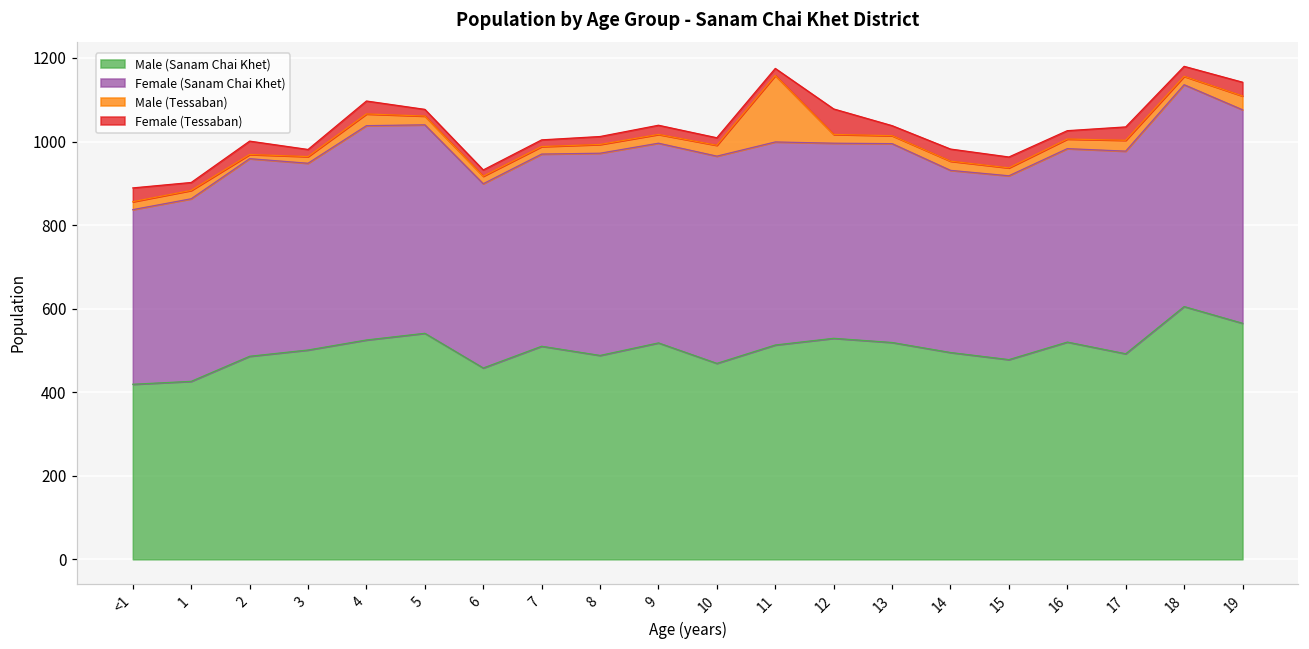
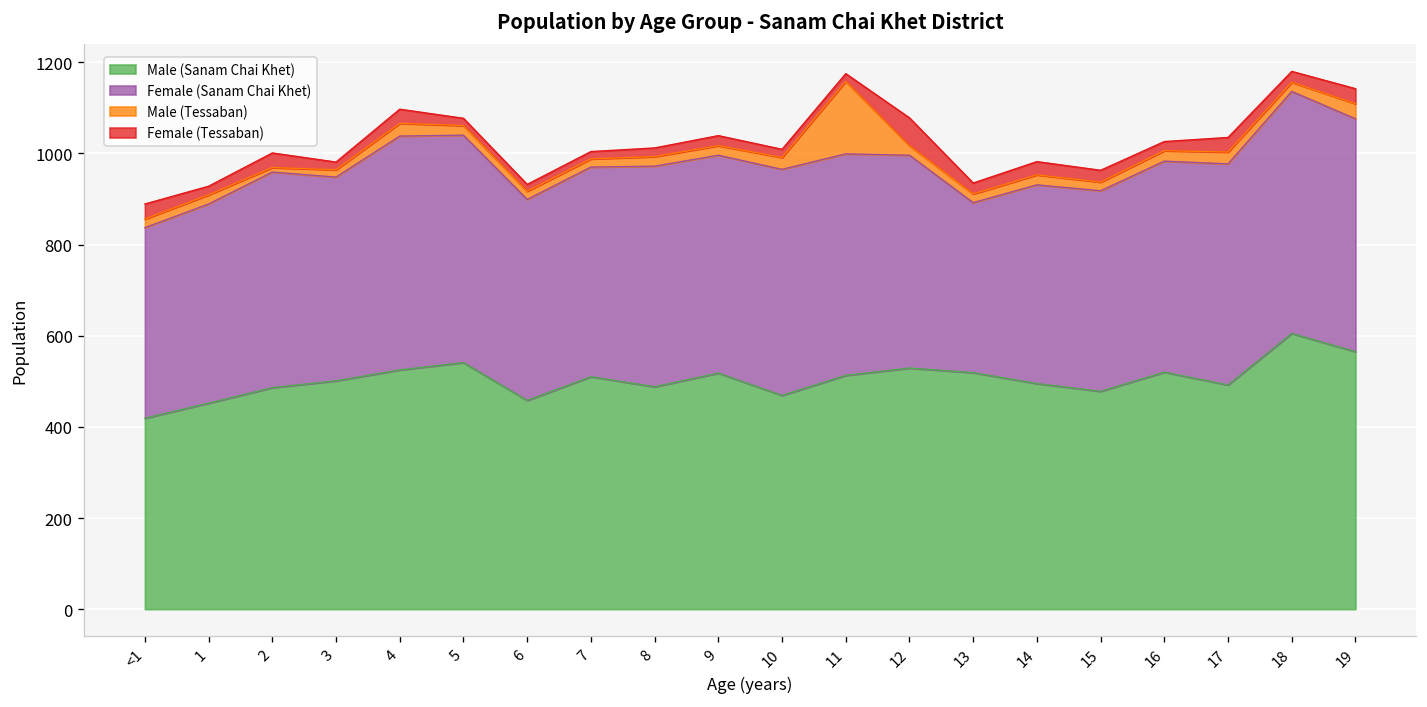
  {
    "Male (Sanam Chai Khet)": {
      "<1": 420,
-     "1": 430,
+     "1": 450,
      "2": 490,
      "3": 500,
      "4": 530,
      "5": 540,
      "6": 460,
      "7": 510,
      "8": 490,
      "9": 520,
      "10": 470,
      "11": 510,
      "12": 530,
      "13": 520,
      "14": 500,
      "15": 480,
      "16": 520,
      "17": 490,
      "18": 610,
      "19": 570
    },
    "Female (Sanam Chai Khet)": {
      "<1": 420,
      "1": 440,
      "2": 470,
      "3": 450,
      "4": 510,
      "5": 500,
      "6": 440,
      "7": 460,
      "8": 480,
      "9": 480,
      "10": 500,
      "11": 490,
      "12": 470,
-     "13": 480,
+     "13": 370,
      "14": 440,
      "15": 440,
      "16": 460,
      "17": 490,
      "18": 530,
      "19": 510
    },
    "Male (Tessaban)": {
      "<1": 20,
      "1": 20,
      "2": 10,
      "3": 20,
      "4": 30,
      "5": 20,
      "6": 20,
      "7": 20,
      "8": 20,
      "9": 20,
      "10": 30,
      "11": 160,
      "12": 20,
      "13": 20,
      "14": 20,
      "15": 20,
      "16": 20,
      "17": 30,
      "18": 20,
      "19": 30
    },
    "Female (Tessaban)": {
      "<1": 30,
      "1": 20,
      "2": 30,
      "3": 20,
      "4": 30,
      "5": 20,
      "6": 20,
      "7": 20,
      "8": 20,
      "9": 20,
      "10": 20,
      "11": 20,
      "12": 60,
      "13": 20,
      "14": 30,
      "15": 30,
      "16": 20,
      "17": 30,
      "18": 20,
      "19": 30
    }
  }
